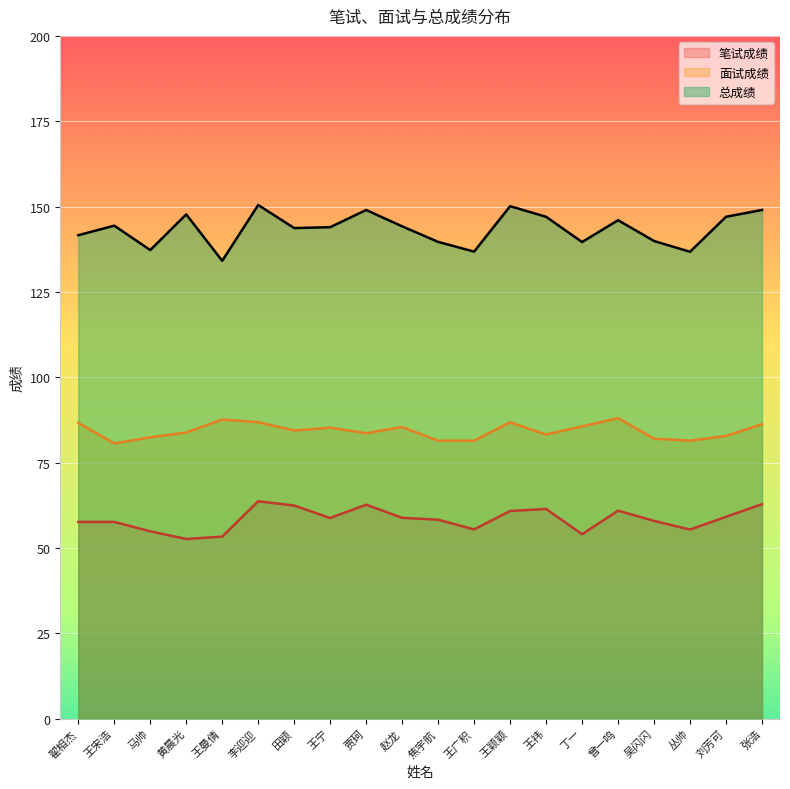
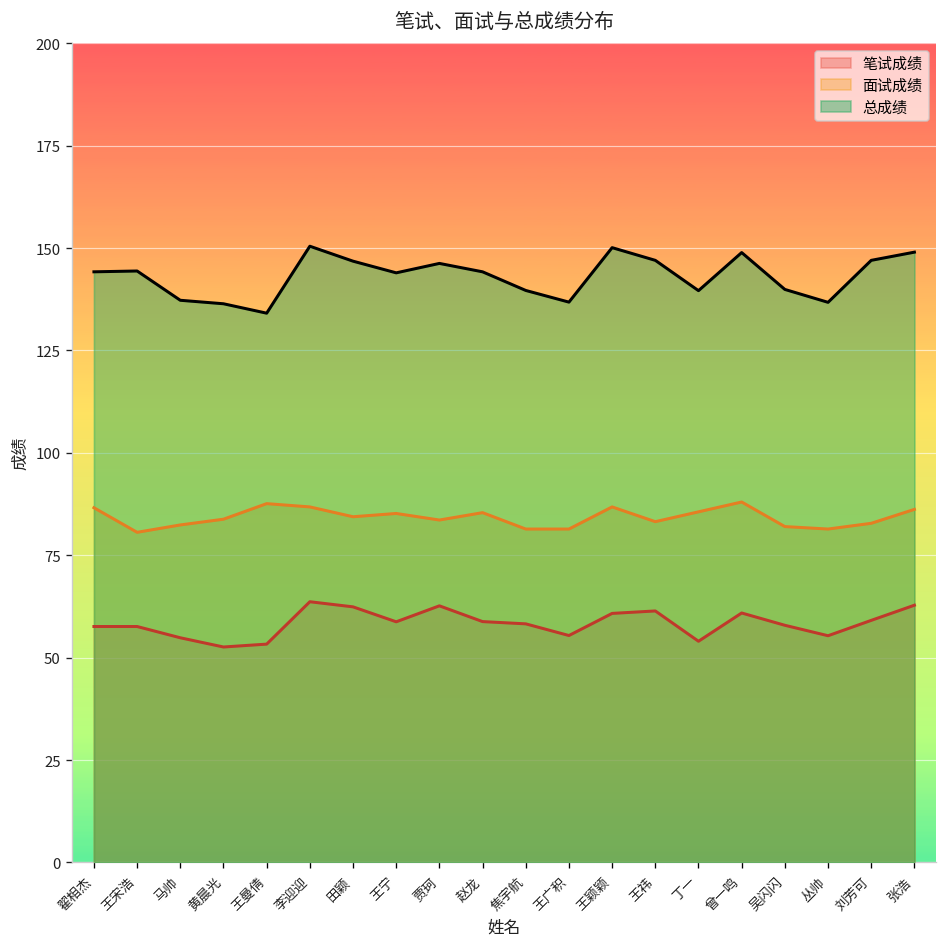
  {
    "总成绩": {
-     "翟相杰": 142,
+     "翟相杰": 144,
      "王宋浩": 144,
      "马帅": 137,
-     "黄晨光": 148,
+     "黄晨光": 136,
      "王曼倩": 134,
      "李迎迎": 150,
-     "田颖": 144,
+     "田颖": 147,
      "王宁": 144,
-     "贾珂": 149,
+     "贾珂": 146,
      "赵龙": 144,
      "焦宇航": 140,
      "王广积": 137,
      "王颖颖": 150,
      "王祎": 147,
      "丁一": 140,
-     "曾一鸣": 146,
+     "曾一鸣": 149,
      "吴闪闪": 140,
      "丛帅": 137,
      "刘芳可": 147,
      "张浩": 149
    }
  }
